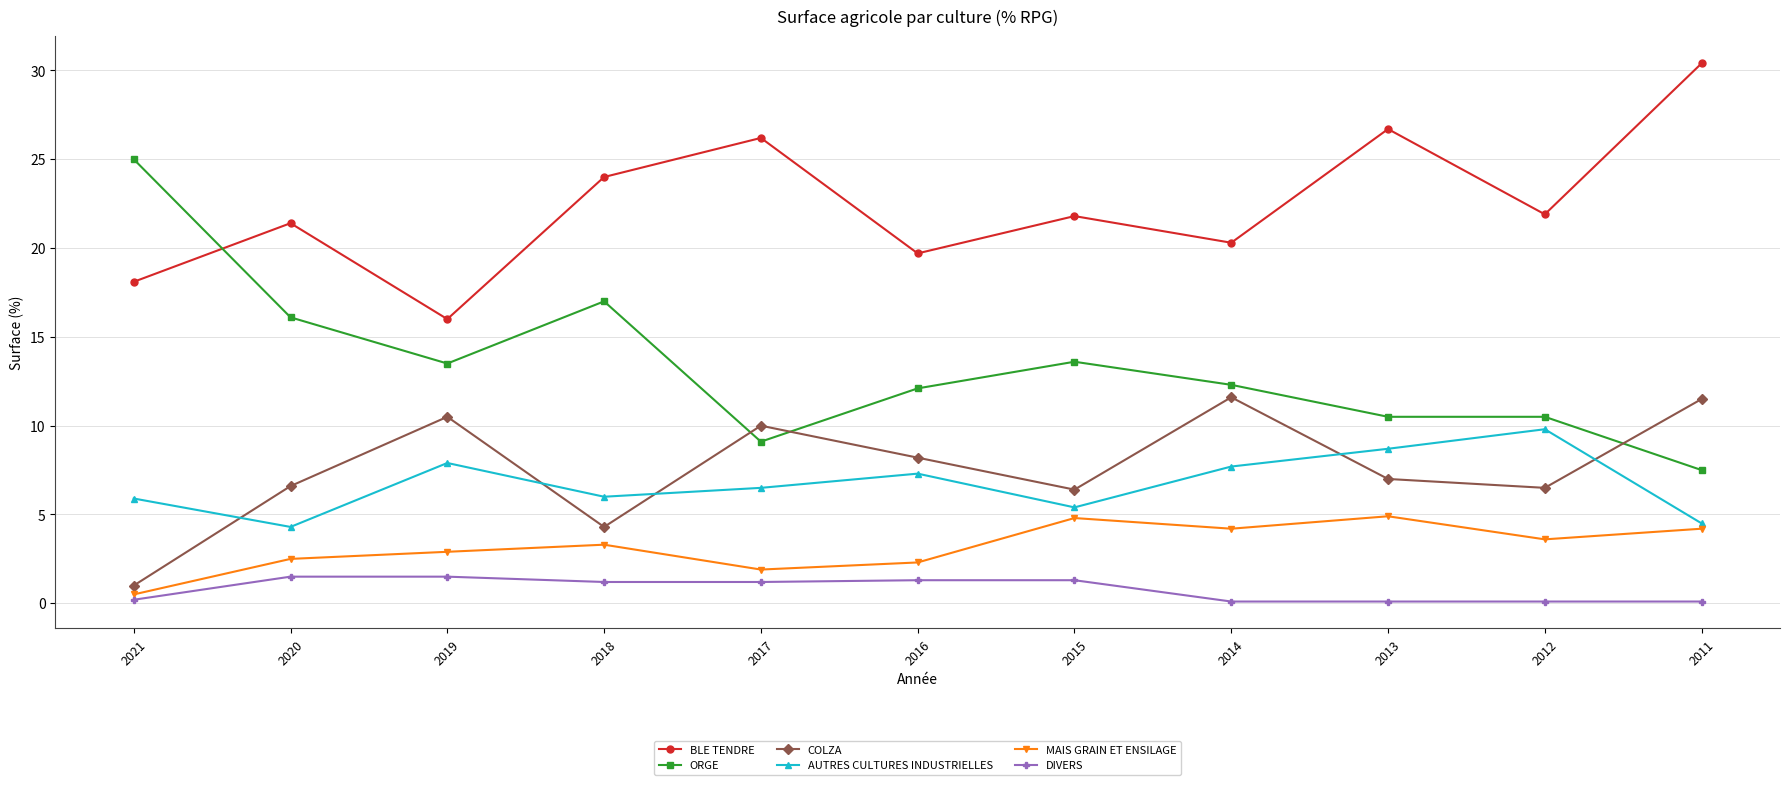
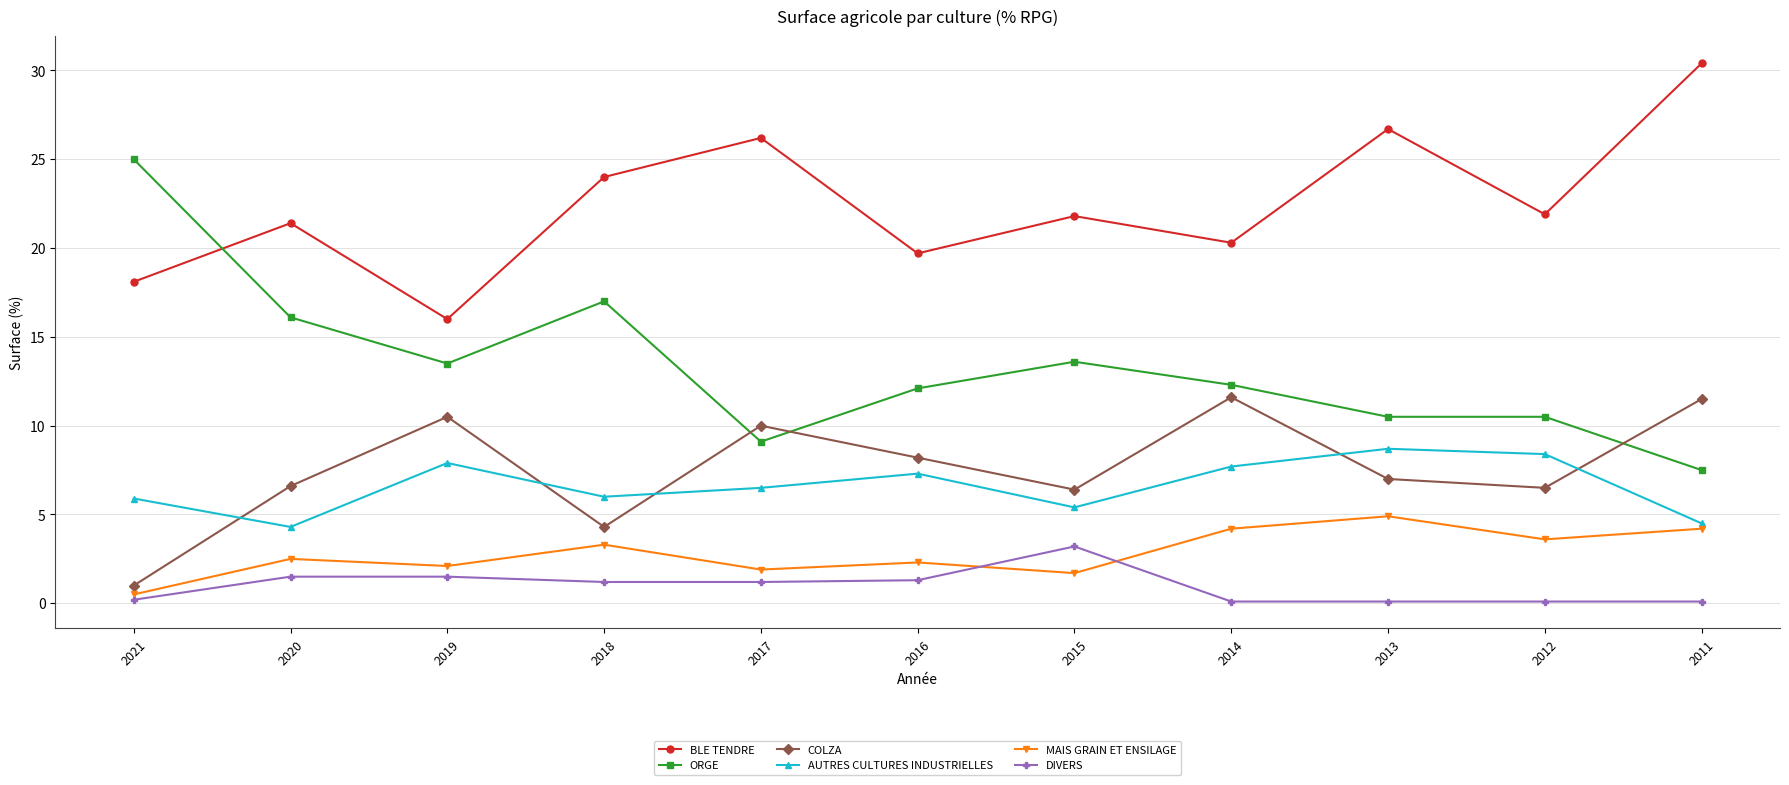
  {
    "BLE TENDRE": {
      "2021": 18.1,
      "2020": 21.4,
      "2019": 16.0,
      "2018": 24.0,
      "2017": 26.2,
      "2016": 19.7,
      "2015": 21.8,
      "2014": 20.3,
      "2013": 26.7,
      "2012": 21.9,
      "2011": 30.4
    },
    "ORGE": {
      "2021": 25.0,
      "2020": 16.1,
      "2019": 13.5,
      "2018": 17.0,
      "2017": 9.1,
      "2016": 12.1,
      "2015": 13.6,
      "2014": 12.3,
      "2013": 10.5,
      "2012": 10.5,
      "2011": 7.5
    },
    "COLZA": {
      "2021": 1.0,
      "2020": 6.6,
      "2019": 10.5,
      "2018": 4.3,
      "2017": 10.0,
      "2016": 8.2,
      "2015": 6.4,
      "2014": 11.6,
      "2013": 7.0,
      "2012": 6.5,
      "2011": 11.5
    },
    "AUTRES CULTURES INDUSTRIELLES": {
      "2021": 5.9,
      "2020": 4.3,
      "2019": 7.9,
      "2018": 6.0,
      "2017": 6.5,
      "2016": 7.3,
      "2015": 5.4,
      "2014": 7.7,
      "2013": 8.7,
-     "2012": 9.8,
+     "2012": 8.4,
      "2011": 4.5
    },
    "MAIS GRAIN ET ENSILAGE": {
      "2021": 0.5,
      "2020": 2.5,
-     "2019": 2.9,
+     "2019": 2.1,
      "2018": 3.3,
      "2017": 1.9,
      "2016": 2.3,
-     "2015": 4.8,
+     "2015": 1.7,
      "2014": 4.2,
      "2013": 4.9,
      "2012": 3.6,
      "2011": 4.2
    },
    "DIVERS": {
      "2021": 0.2,
      "2020": 1.5,
      "2019": 1.5,
      "2018": 1.2,
      "2017": 1.2,
      "2016": 1.3,
-     "2015": 1.3,
+     "2015": 3.2,
      "2014": 0.1,
      "2013": 0.1,
      "2012": 0.1,
      "2011": 0.1
    }
  }
